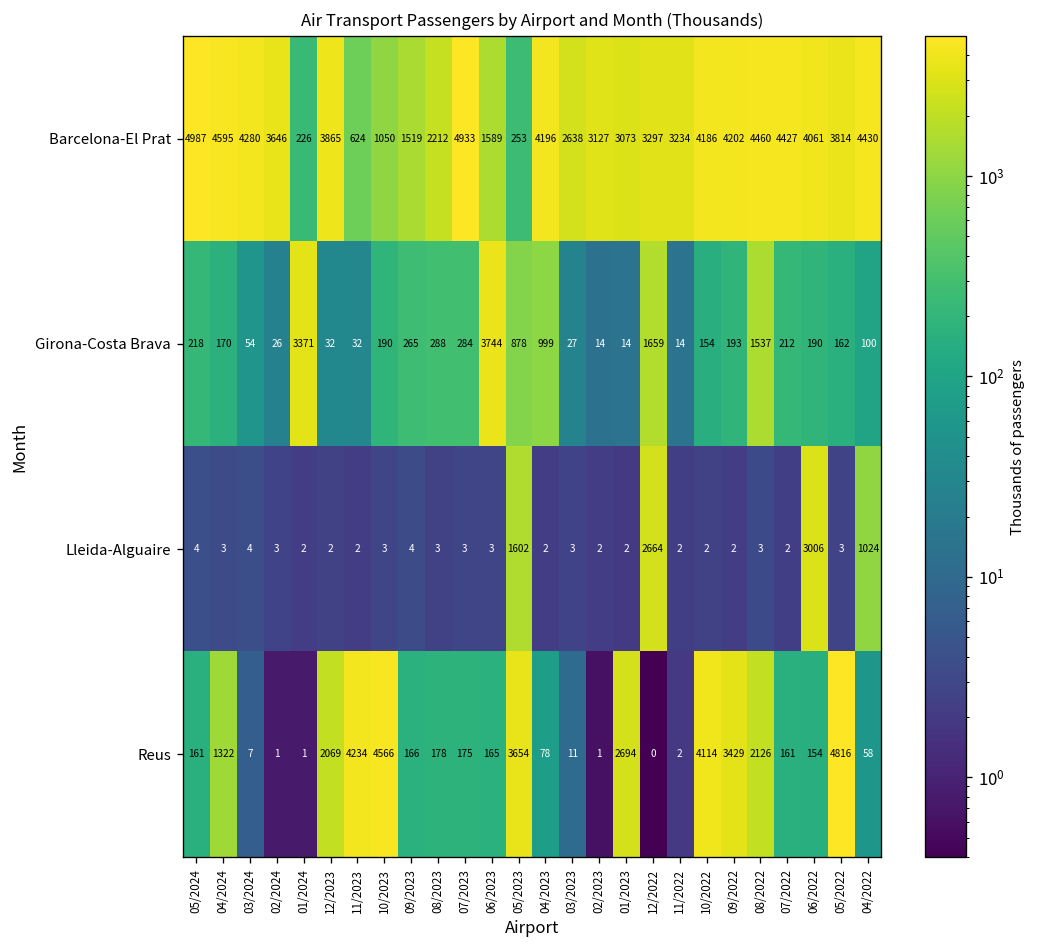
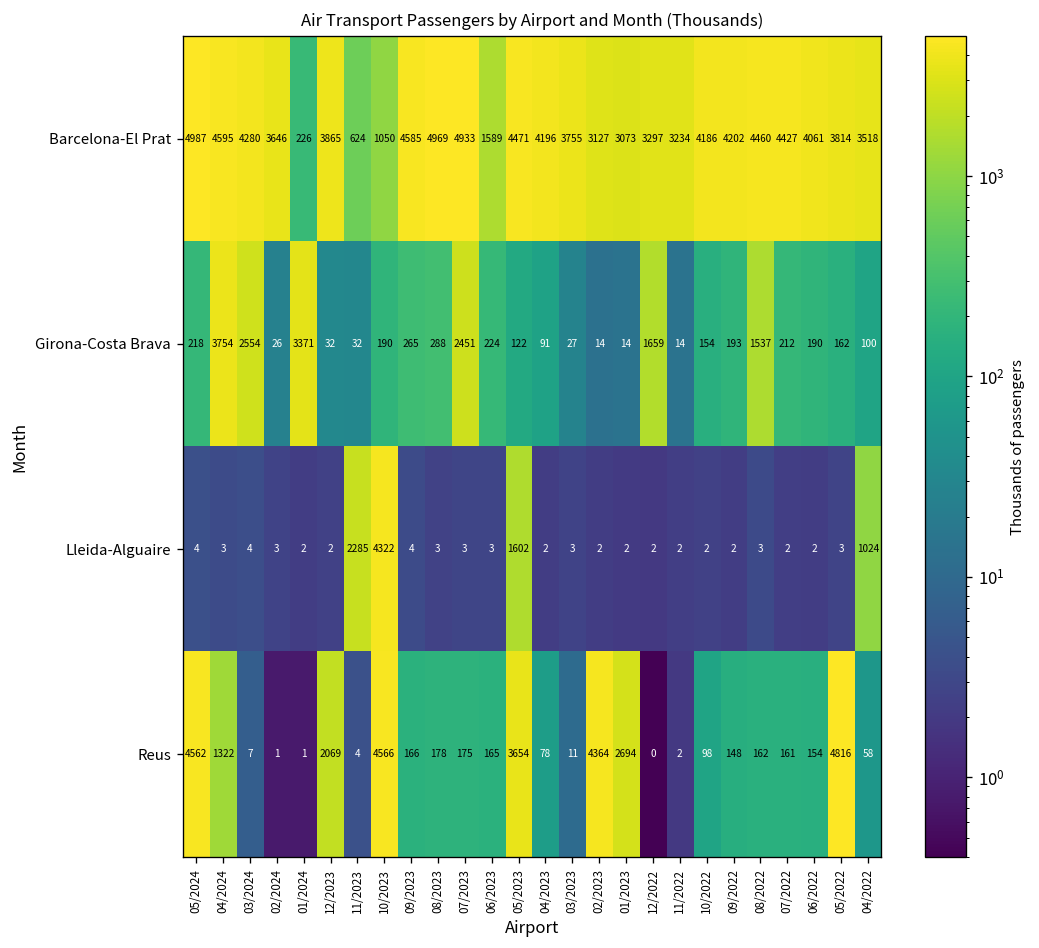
  {
    "Barcelona-El Prat": {
      "05/2024": 4987,
      "04/2024": 4595,
      "03/2024": 4280,
      "02/2024": 3646,
      "01/2024": 226,
      "12/2023": 3865,
      "11/2023": 624,
      "10/2023": 1050,
-     "09/2023": 1519,
-     "08/2023": 2212,
+     "09/2023": 4585,
+     "08/2023": 4969,
      "07/2023": 4933,
      "06/2023": 1589,
-     "05/2023": 253,
+     "05/2023": 4471,
      "04/2023": 4196,
-     "03/2023": 2638,
+     "03/2023": 3755,
      "02/2023": 3127,
      "01/2023": 3073,
      "12/2022": 3297,
      "11/2022": 3234,
      "10/2022": 4186,
      "09/2022": 4202,
      "08/2022": 4460,
      "07/2022": 4427,
      "06/2022": 4061,
      "05/2022": 3814,
-     "04/2022": 4430
+     "04/2022": 3518
    },
    "Girona-Costa Brava": {
      "05/2024": 218,
-     "04/2024": 170,
-     "03/2024": 54,
+     "04/2024": 3754,
+     "03/2024": 2554,
      "02/2024": 26,
      "01/2024": 3371,
      "12/2023": 32,
      "11/2023": 32,
      "10/2023": 190,
      "09/2023": 265,
      "08/2023": 288,
-     "07/2023": 284,
-     "06/2023": 3744,
-     "05/2023": 878,
-     "04/2023": 999,
+     "07/2023": 2451,
+     "06/2023": 224,
+     "05/2023": 122,
+     "04/2023": 91,
      "03/2023": 27,
      "02/2023": 14,
      "01/2023": 14,
      "12/2022": 1659,
      "11/2022": 14,
      "10/2022": 154,
      "09/2022": 193,
      "08/2022": 1537,
      "07/2022": 212,
      "06/2022": 190,
      "05/2022": 162,
      "04/2022": 100
    },
    "Lleida-Alguaire": {
      "05/2024": 4,
      "04/2024": 3,
      "03/2024": 4,
      "02/2024": 3,
      "01/2024": 2,
      "12/2023": 2,
-     "11/2023": 2,
-     "10/2023": 3,
+     "11/2023": 2285,
+     "10/2023": 4322,
      "09/2023": 4,
      "08/2023": 3,
      "07/2023": 3,
      "06/2023": 3,
      "05/2023": 1602,
      "04/2023": 2,
      "03/2023": 3,
      "02/2023": 2,
      "01/2023": 2,
-     "12/2022": 2664,
+     "12/2022": 2,
      "11/2022": 2,
      "10/2022": 2,
      "09/2022": 2,
      "08/2022": 3,
      "07/2022": 2,
-     "06/2022": 3006,
+     "06/2022": 2,
      "05/2022": 3,
      "04/2022": 1024
    },
    "Reus": {
-     "05/2024": 161,
+     "05/2024": 4562,
      "04/2024": 1322,
      "03/2024": 7,
      "02/2024": 1,
      "01/2024": 1,
      "12/2023": 2069,
-     "11/2023": 4234,
+     "11/2023": 4,
      "10/2023": 4566,
      "09/2023": 166,
      "08/2023": 178,
      "07/2023": 175,
      "06/2023": 165,
      "05/2023": 3654,
      "04/2023": 78,
      "03/2023": 11,
-     "02/2023": 1,
+     "02/2023": 4364,
      "01/2023": 2694,
      "12/2022": 0,
      "11/2022": 2,
-     "10/2022": 4114,
-     "09/2022": 3429,
-     "08/2022": 2126,
+     "10/2022": 98,
+     "09/2022": 148,
+     "08/2022": 162,
      "07/2022": 161,
      "06/2022": 154,
      "05/2022": 4816,
      "04/2022": 58
    }
  }
